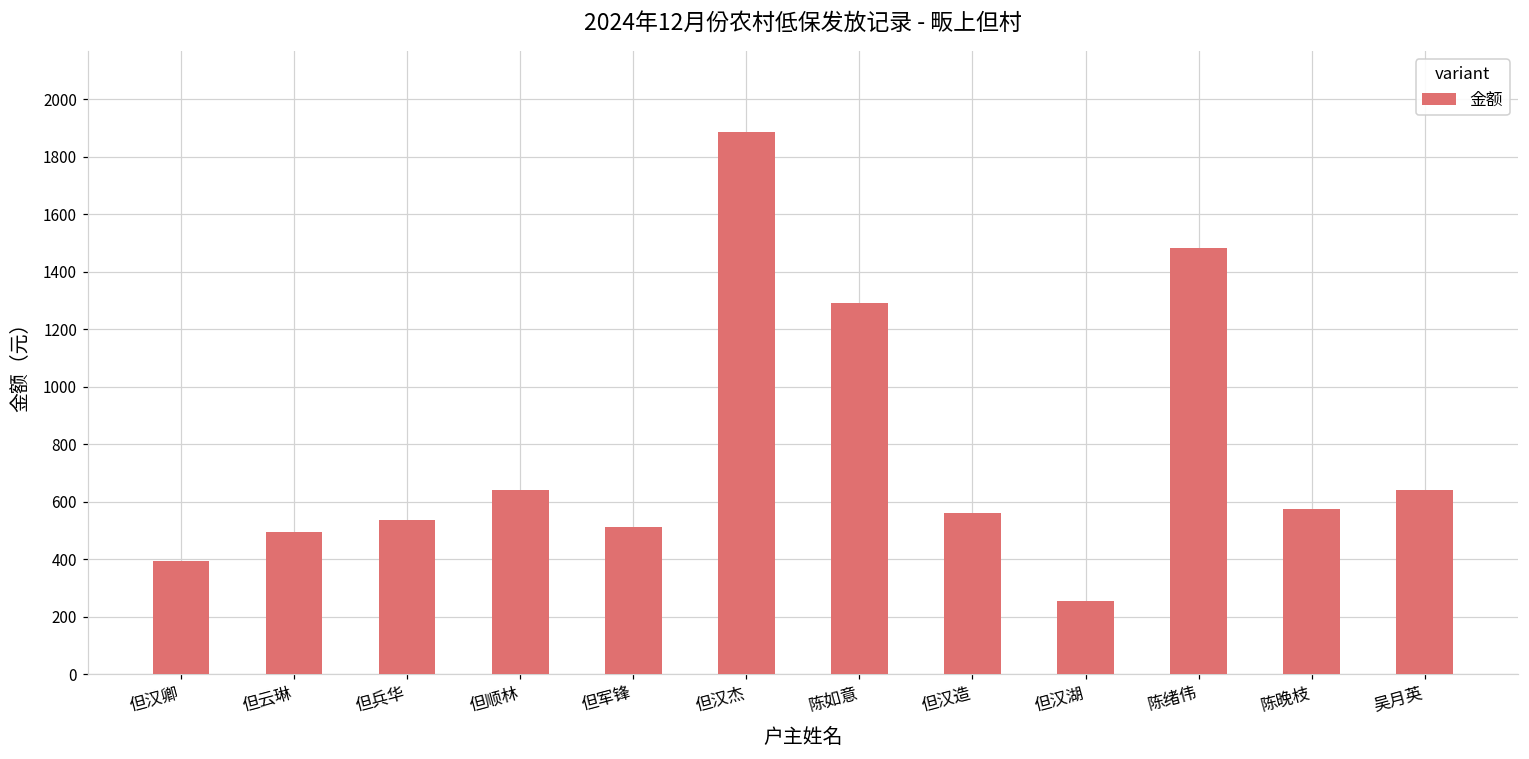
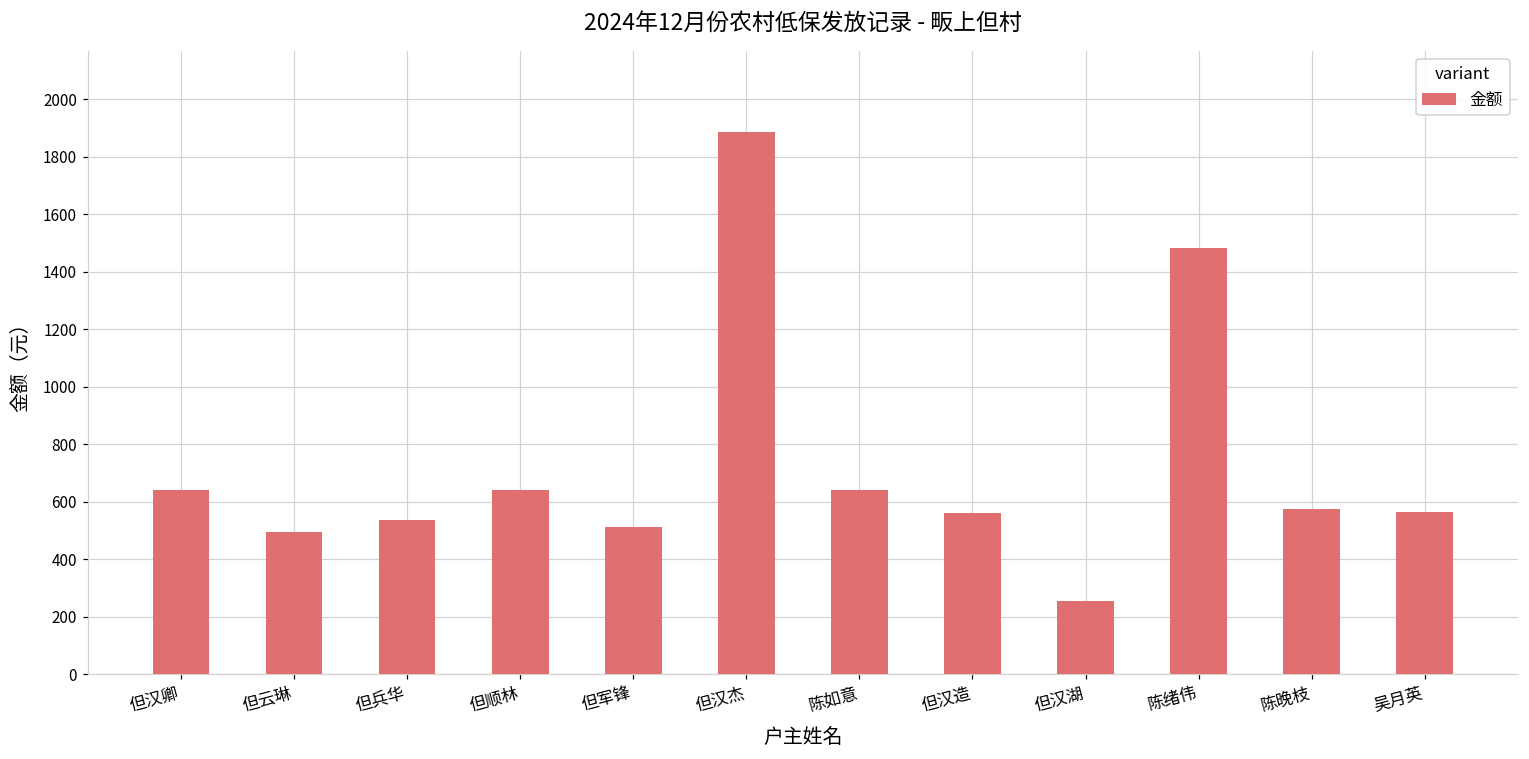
  {
-   "但汉卿": 390,
+   "但汉卿": 640,
    "但云琳": 490,
    "但兵华": 540,
    "但顺林": 640,
    "但军锋": 510,
    "但汉杰": 1880,
-   "陈如意": 1290,
+   "陈如意": 640,
    "但汉造": 560,
    "但汉湖": 260,
    "陈绪伟": 1480,
    "陈晚枝": 580,
-   "吴月英": 640
+   "吴月英": 560
  }
